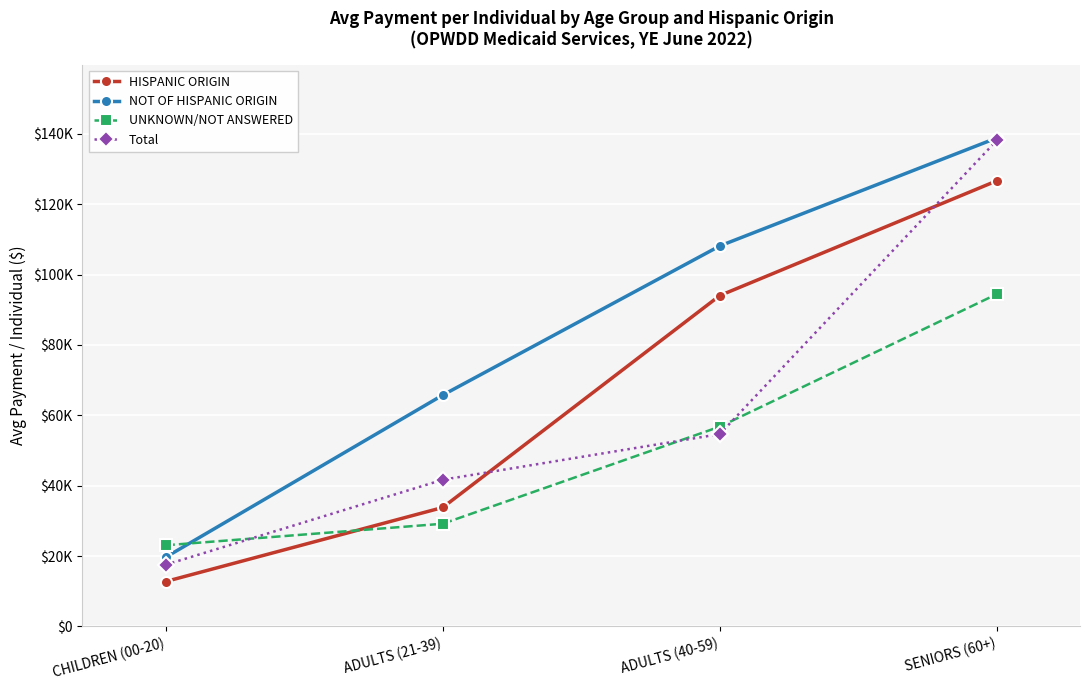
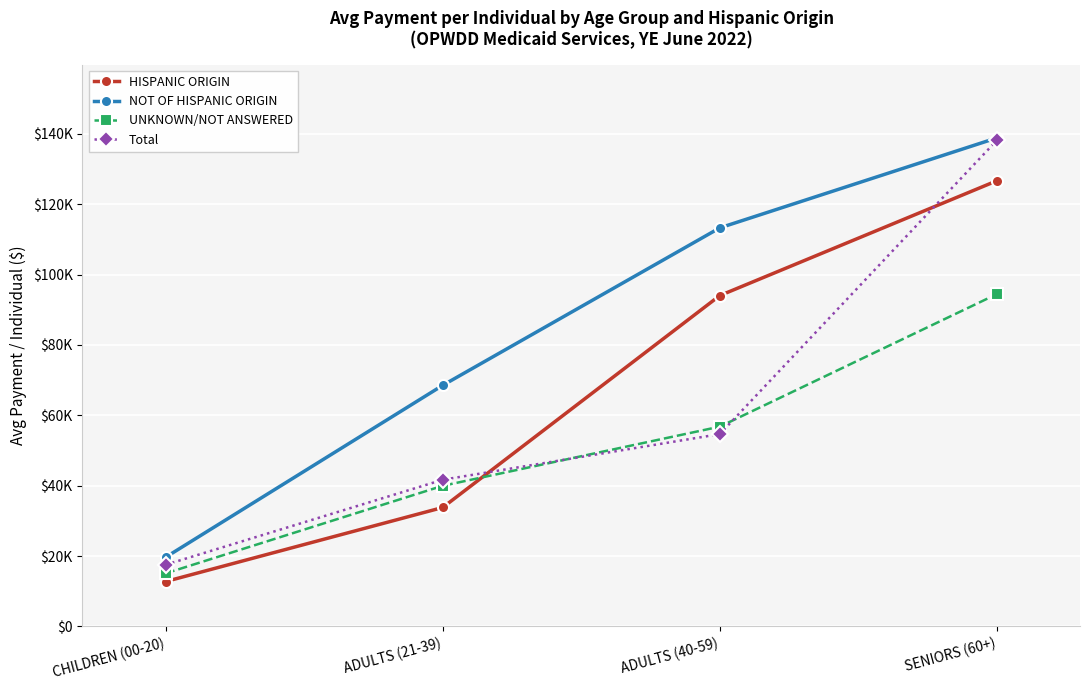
  {
    "HISPANIC ORIGIN": {
      "CHILDREN (00-20)": "$13000",
      "ADULTS (21-39)": "$34000",
      "ADULTS (40-59)": "$94000",
      "SENIORS (60+)": "$127000"
    },
    "NOT OF HISPANIC ORIGIN": {
      "CHILDREN (00-20)": "$20000",
-     "ADULTS (21-39)": "$66000",
-     "ADULTS (40-59)": "$108000"
+     "ADULTS (21-39)": "$69000",
+     "ADULTS (40-59)": "$113000"
    },
    "UNKNOWN/NOT ANSWERED": {
-     "CHILDREN (00-20)": "$23000",
-     "ADULTS (21-39)": "$29000",
+     "CHILDREN (00-20)": "$15000",
+     "ADULTS (21-39)": "$40000",
      "ADULTS (40-59)": "$57000",
      "SENIORS (60+)": "$94000"
    },
    "Total": {
      "CHILDREN (00-20)": "$18000",
      "ADULTS (21-39)": "$42000",
      "ADULTS (40-59)": "$55000"
    }
  }
